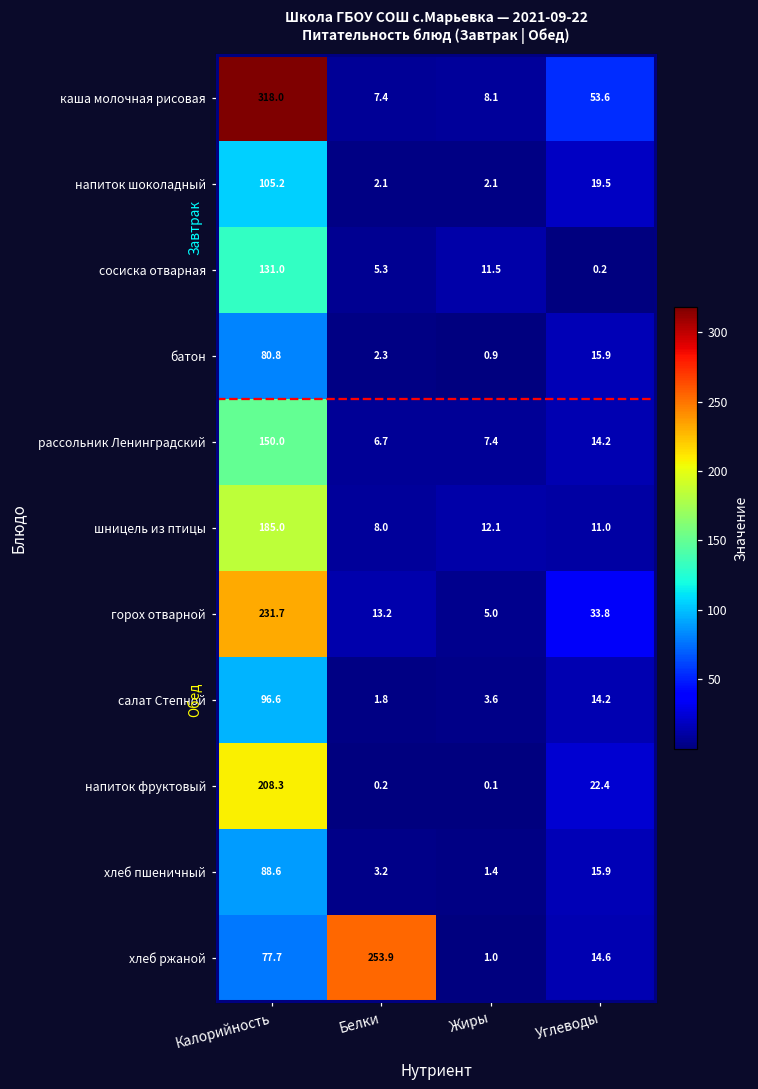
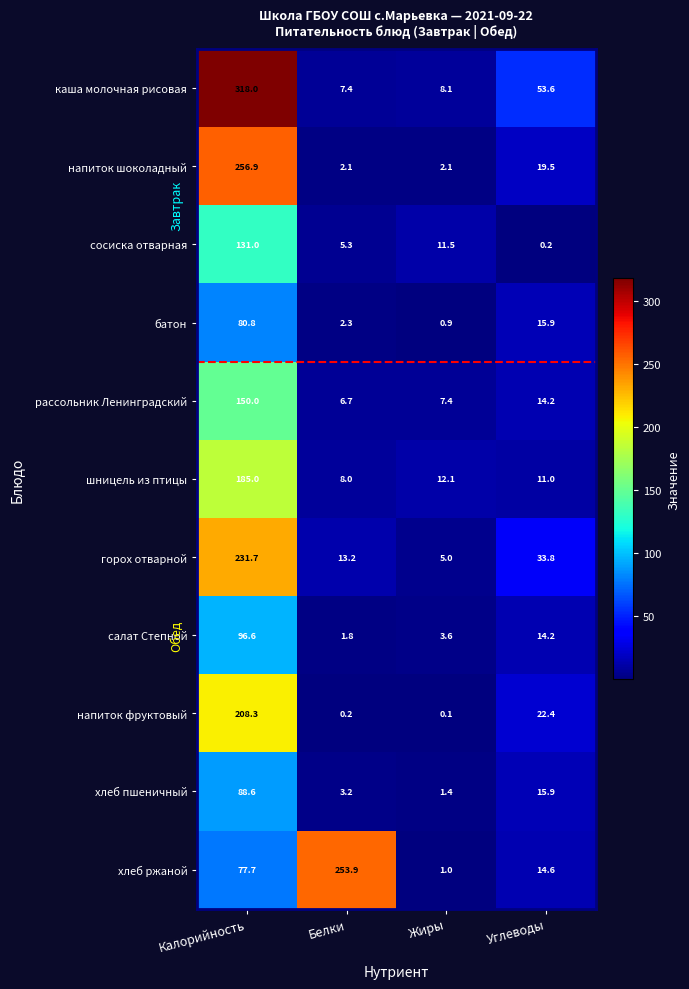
  {
    "каша молочная рисовая": {
      "Калорийность": 318.0,
      "Белки": 7.4,
      "Жиры": 8.1,
      "Углеводы": 53.6
    },
    "напиток шоколадный": {
-     "Калорийность": 105.2,
+     "Калорийность": 256.9,
      "Белки": 2.1,
      "Жиры": 2.1,
      "Углеводы": 19.5
    },
    "сосиска отварная": {
      "Калорийность": 131.0,
      "Белки": 5.3,
      "Жиры": 11.5,
      "Углеводы": 0.2
    },
    "батон": {
      "Калорийность": 80.8,
      "Белки": 2.3,
      "Жиры": 0.9,
      "Углеводы": 15.9
    },
    "рассольник Ленинградский": {
      "Калорийность": 150.0,
      "Белки": 6.7,
      "Жиры": 7.4,
      "Углеводы": 14.2
    },
    "шницель из птицы": {
      "Калорийность": 185.0,
      "Белки": 8.0,
      "Жиры": 12.1,
      "Углеводы": 11.0
    },
    "горох отварной": {
      "Калорийность": 231.7,
      "Белки": 13.2,
      "Жиры": 5.0,
      "Углеводы": 33.8
    },
    "салат Степной": {
      "Калорийность": 96.6,
      "Белки": 1.8,
      "Жиры": 3.6,
      "Углеводы": 14.2
    },
    "напиток фруктовый": {
      "Калорийность": 208.3,
      "Белки": 0.2,
      "Жиры": 0.1,
      "Углеводы": 22.4
    },
    "хлеб пшеничный": {
      "Калорийность": 88.6,
      "Белки": 3.2,
      "Жиры": 1.4,
      "Углеводы": 15.9
    },
    "хлеб ржаной": {
      "Калорийность": 77.7,
      "Белки": 253.9,
      "Жиры": 1.0,
      "Углеводы": 14.6
    }
  }
